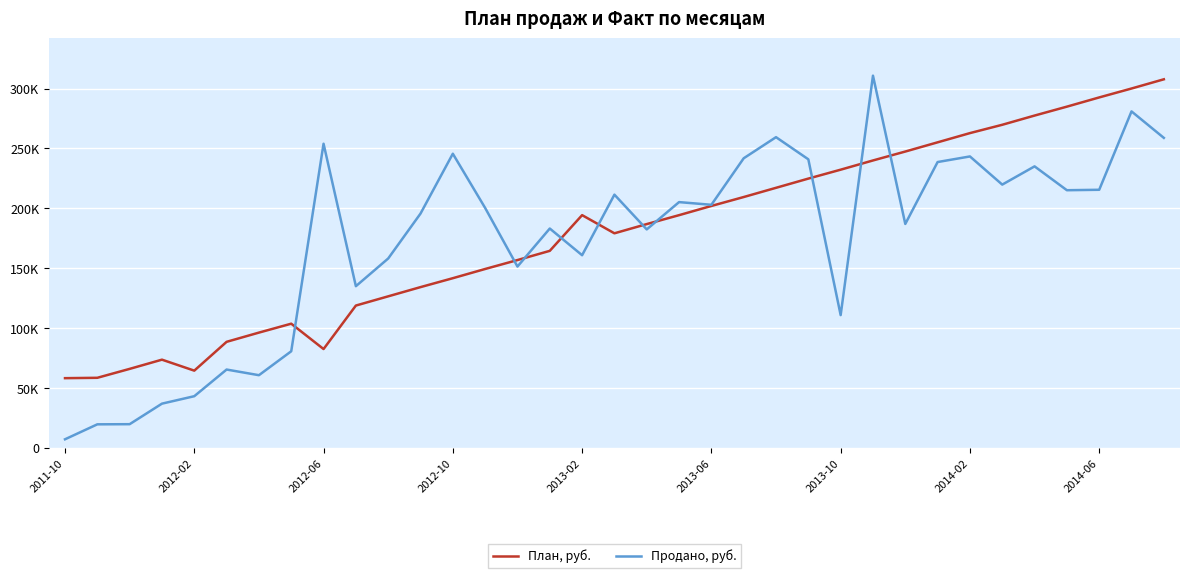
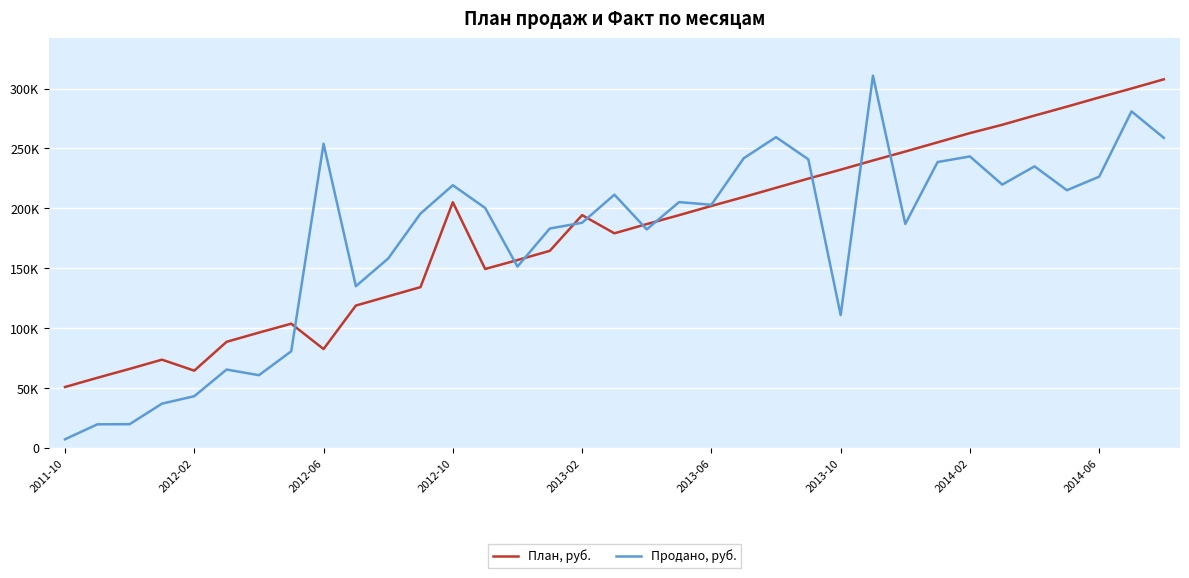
  {
    "План, руб.": {
-     "2011-10": 58000,
+     "2011-10": 51000,
      "2012-02": 65000,
      "2012-06": 83000,
-     "2012-10": 142000,
+     "2012-10": 205000,
      "2013-02": 194000,
      "2013-10": 232000,
      "2014-02": 263000,
      "2014-06": 293000
    },
    "Продано, руб.": {
      "2011-10": 7000,
      "2012-02": 43000,
      "2012-06": 254000,
-     "2012-10": 246000,
-     "2013-02": 161000,
+     "2012-10": 219000,
+     "2013-02": 188000,
      "2013-10": 111000,
      "2014-02": 243000,
-     "2014-06": 215000
+     "2014-06": 226000
    }
  }
